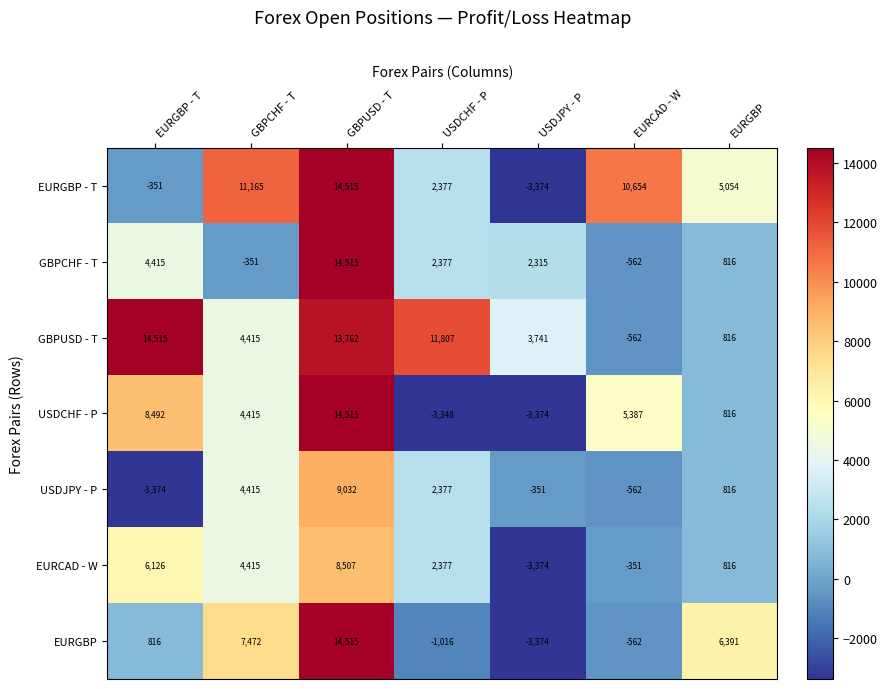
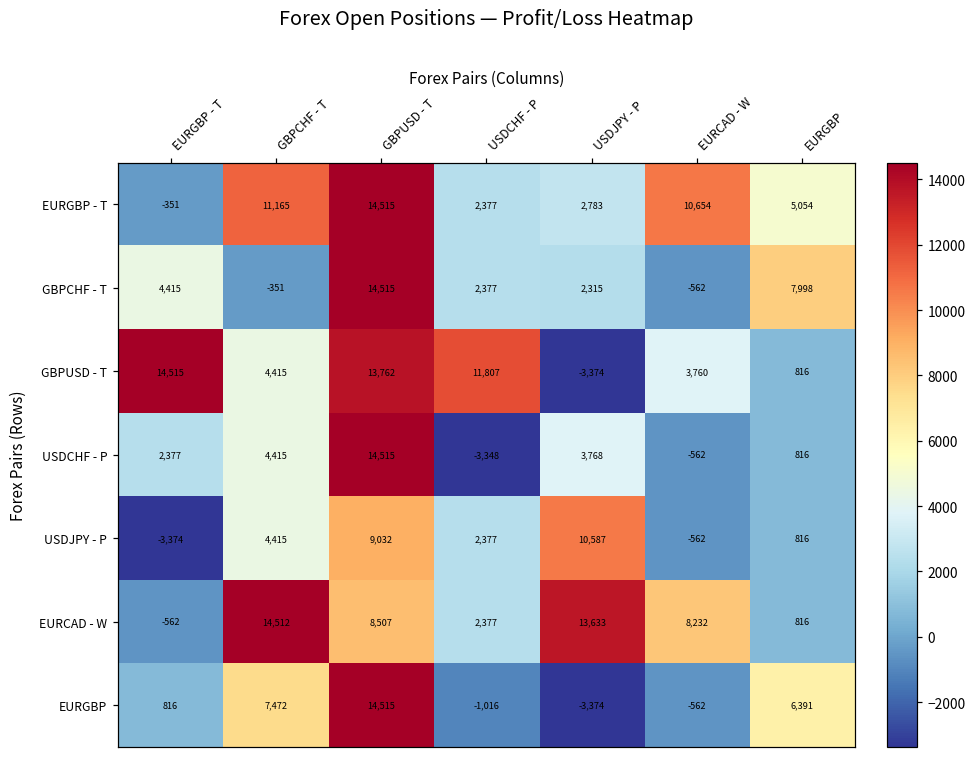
  {
    "EURGBP - T": {
      "EURGBP - T": "-351",
      "GBPCHF - T": "11,165",
      "GBPUSD - T": "14,515",
      "USDCHF - P": "2,377",
-     "USDJPY - P": "-3,374",
+     "USDJPY - P": "2,783",
      "EURCAD - W": "10,654",
      "EURGBP": "5,054"
    },
    "GBPCHF - T": {
      "EURGBP - T": "4,415",
      "GBPCHF - T": "-351",
      "GBPUSD - T": "14,515",
      "USDCHF - P": "2,377",
      "USDJPY - P": "2,315",
      "EURCAD - W": "-562",
-     "EURGBP": "816"
+     "EURGBP": "7,998"
    },
    "GBPUSD - T": {
      "EURGBP - T": "14,515",
      "GBPCHF - T": "4,415",
      "GBPUSD - T": "13,762",
      "USDCHF - P": "11,807",
-     "USDJPY - P": "3,741",
-     "EURCAD - W": "-562",
+     "USDJPY - P": "-3,374",
+     "EURCAD - W": "3,760",
      "EURGBP": "816"
    },
    "USDCHF - P": {
-     "EURGBP - T": "8,492",
+     "EURGBP - T": "2,377",
      "GBPCHF - T": "4,415",
      "GBPUSD - T": "14,515",
      "USDCHF - P": "-3,348",
-     "USDJPY - P": "-3,374",
-     "EURCAD - W": "5,387",
+     "USDJPY - P": "3,768",
+     "EURCAD - W": "-562",
      "EURGBP": "816"
    },
    "USDJPY - P": {
      "EURGBP - T": "-3,374",
      "GBPCHF - T": "4,415",
      "GBPUSD - T": "9,032",
      "USDCHF - P": "2,377",
-     "USDJPY - P": "-351",
+     "USDJPY - P": "10,587",
      "EURCAD - W": "-562",
      "EURGBP": "816"
    },
    "EURCAD - W": {
-     "EURGBP - T": "6,126",
-     "GBPCHF - T": "4,415",
+     "EURGBP - T": "-562",
+     "GBPCHF - T": "14,512",
      "GBPUSD - T": "8,507",
      "USDCHF - P": "2,377",
-     "USDJPY - P": "-3,374",
-     "EURCAD - W": "-351",
+     "USDJPY - P": "13,633",
+     "EURCAD - W": "8,232",
      "EURGBP": "816"
    },
    "EURGBP": {
      "EURGBP - T": "816",
      "GBPCHF - T": "7,472",
      "GBPUSD - T": "14,515",
      "USDCHF - P": "-1,016",
      "USDJPY - P": "-3,374",
      "EURCAD - W": "-562",
      "EURGBP": "6,391"
    }
  }
